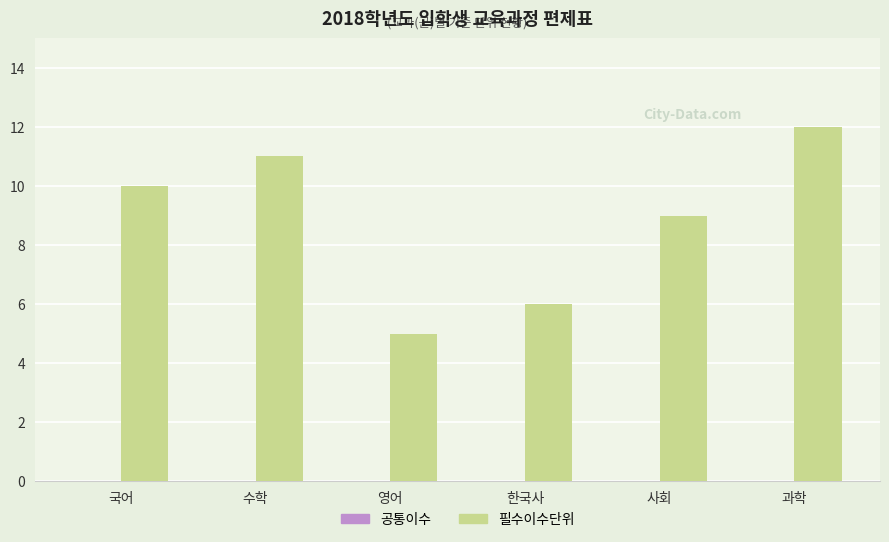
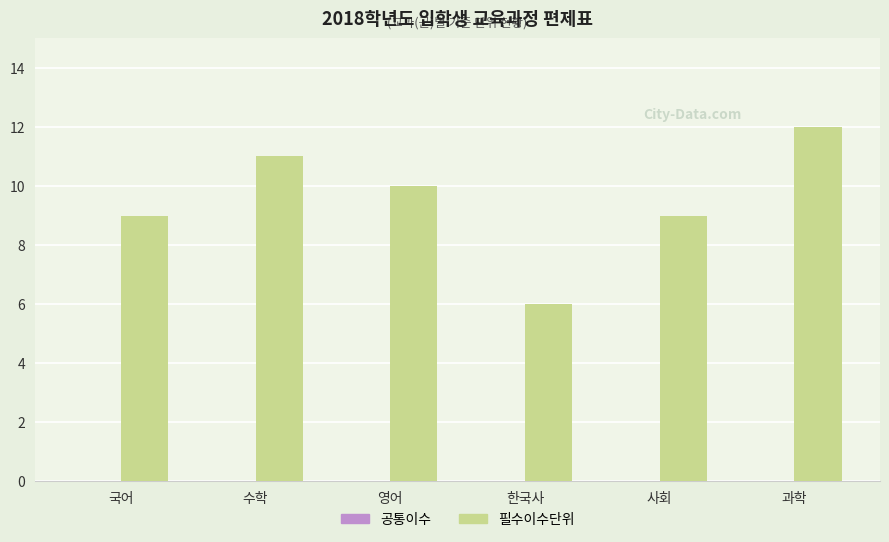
  {
    "공통이수": {
      "국어": 0,
      "수학": 0,
      "영어": 0,
      "한국사": 0,
      "사회": 0,
      "과학": 0
    },
    "필수이수단위": {
-     "국어": 10,
+     "국어": 9,
      "수학": 11,
-     "영어": 5,
+     "영어": 10,
      "한국사": 6,
      "사회": 9,
      "과학": 12
    }
  }
